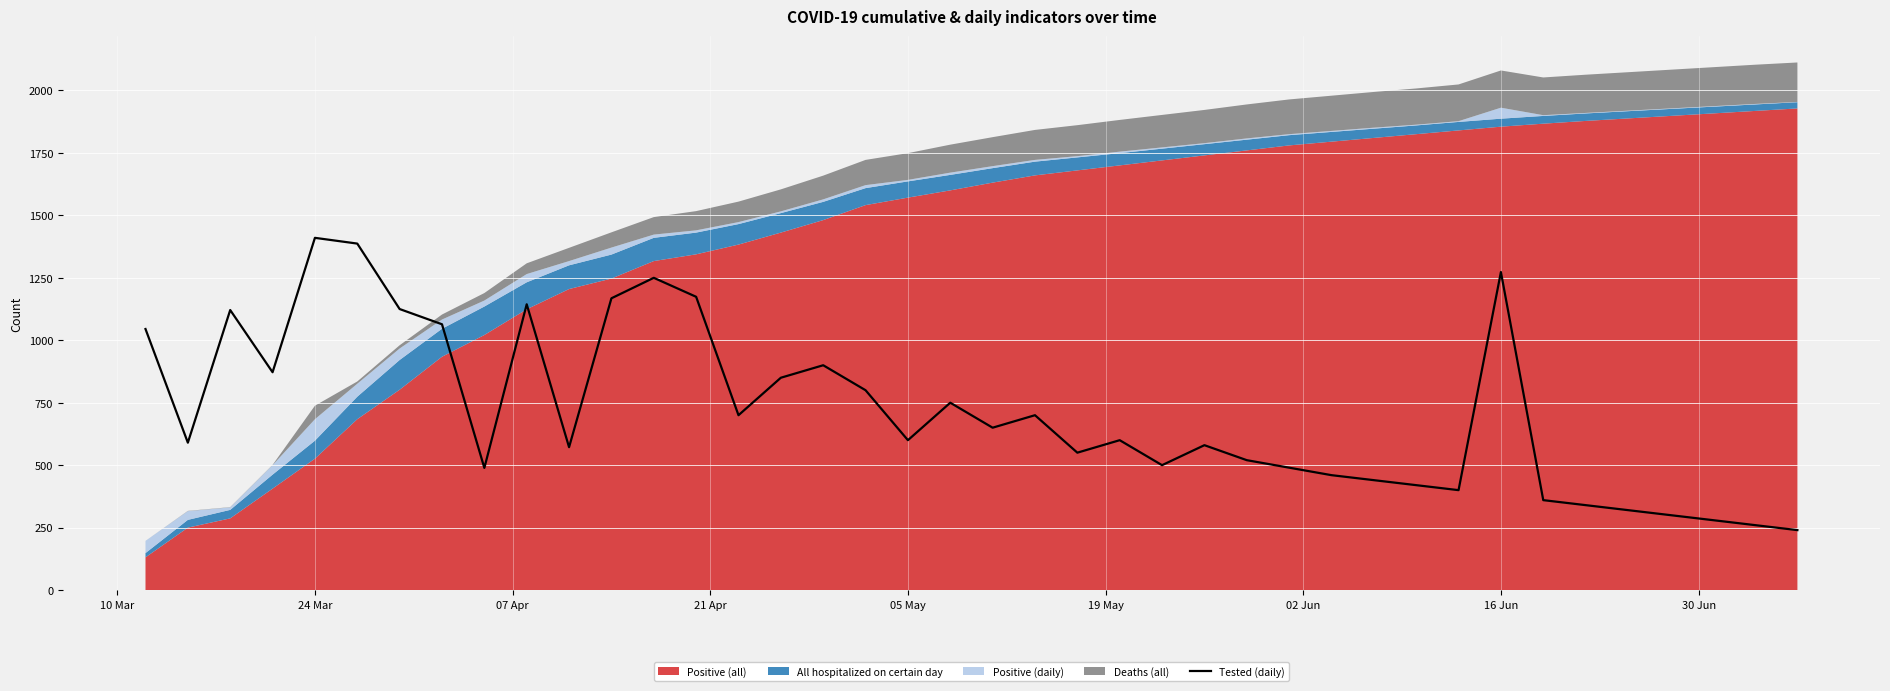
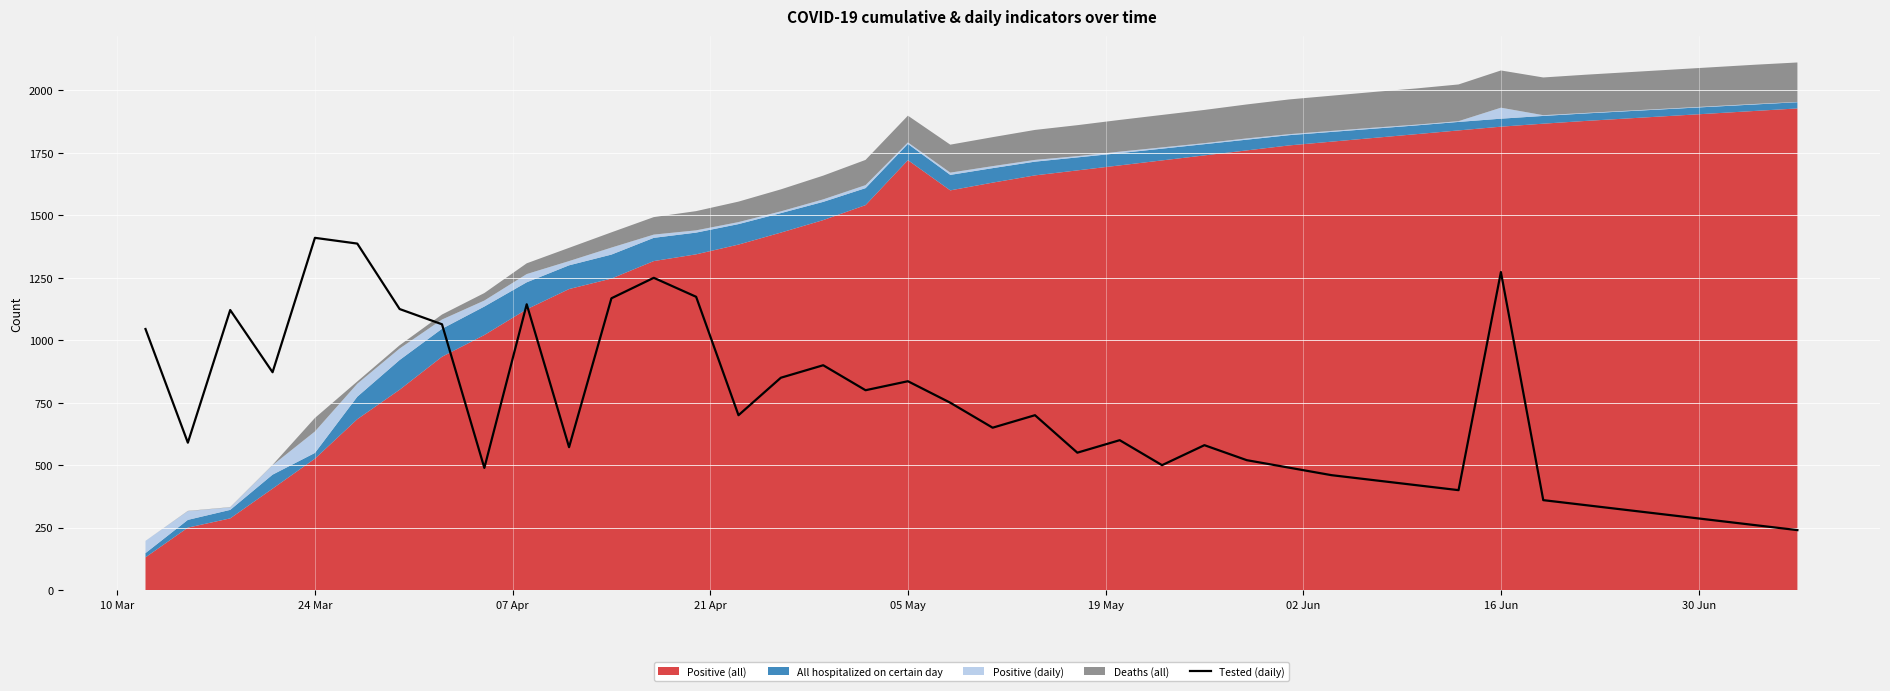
  {
    "Tested (daily)": {
      "24 Mar": 1410,
-     "05 May": 600,
+     "05 May": 840,
      "16 Jun": 1270
    },
    "Positive (all)": {
      "24 Mar": 530,
-     "05 May": 1570,
+     "05 May": 1720,
      "16 Jun": 1860
    },
    "All hospitalized on certain day": {
-     "24 Mar": 70,
+     "24 Mar": 20,
      "16 Jun": 30
    },
    "Positive (daily)": {
      "24 Mar": 90,
      "16 Jun": 40
    },
    "Deaths (all)": {
      "24 Mar": 50,
      "05 May": 110,
      "16 Jun": 150
    }
  }
